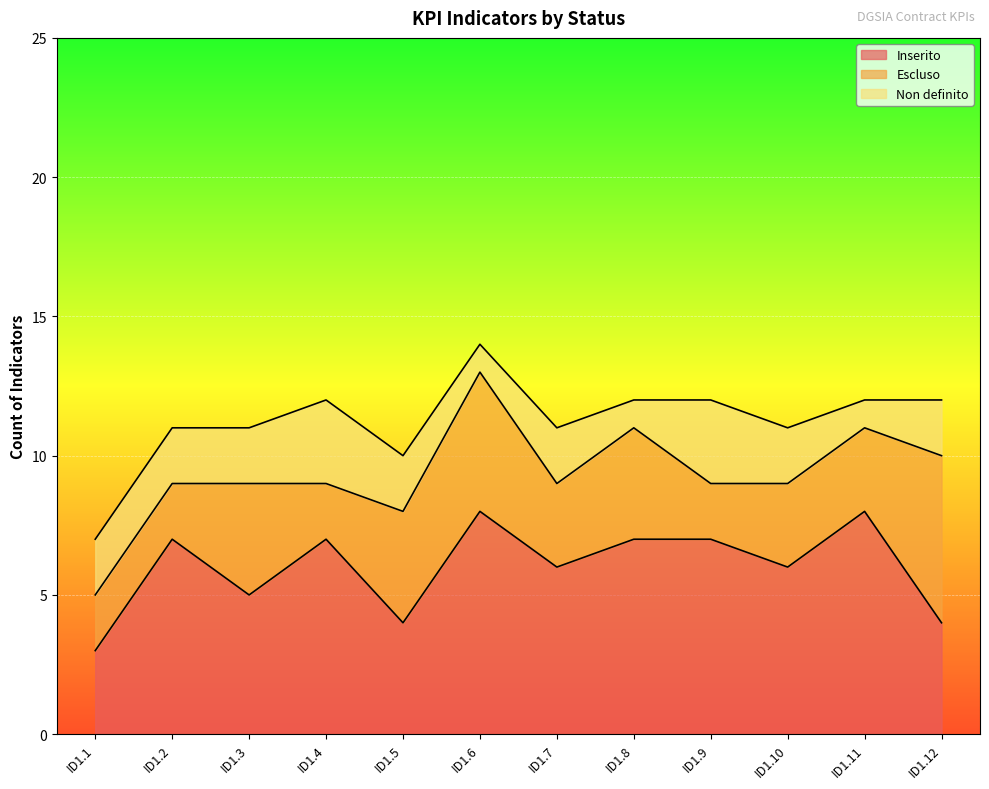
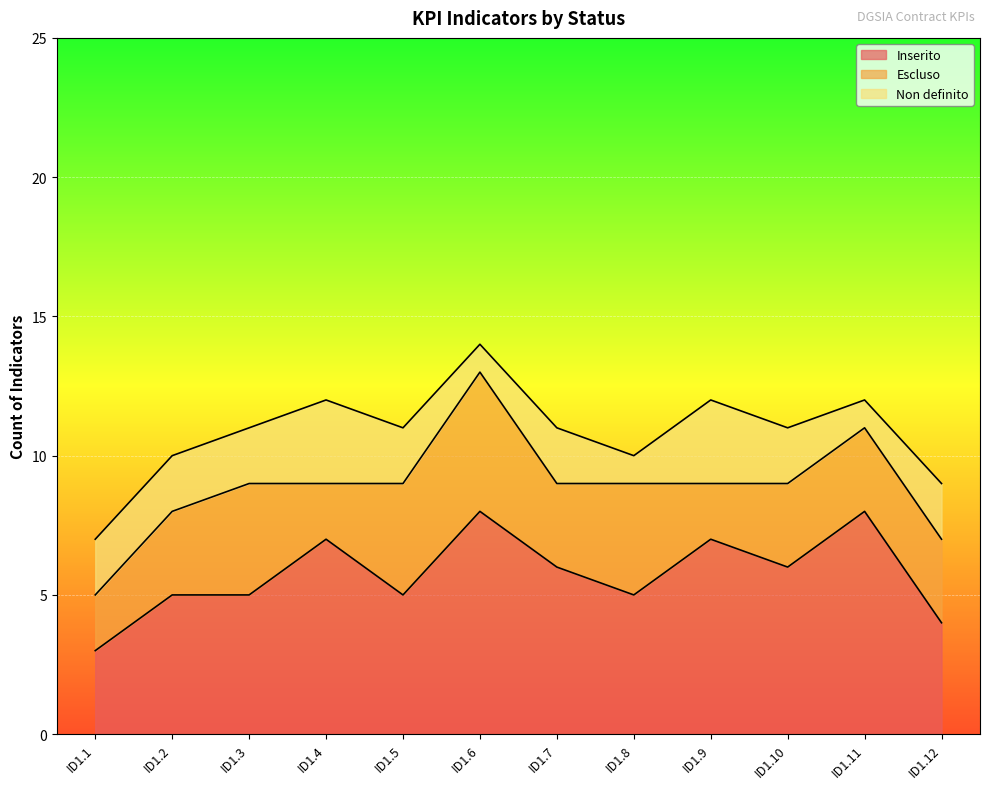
  {
    "Inserito": {
      "ID1.1": 3,
-     "ID1.2": 7,
+     "ID1.2": 5,
      "ID1.3": 5,
      "ID1.4": 7,
-     "ID1.5": 4,
+     "ID1.5": 5,
      "ID1.6": 8,
      "ID1.7": 6,
-     "ID1.8": 7,
+     "ID1.8": 5,
      "ID1.9": 7,
      "ID1.10": 6,
      "ID1.11": 8,
      "ID1.12": 4
    },
    "Escluso": {
      "ID1.1": 2,
-     "ID1.2": 2,
+     "ID1.2": 3,
      "ID1.3": 4,
      "ID1.4": 2,
      "ID1.5": 4,
      "ID1.6": 5,
      "ID1.7": 3,
      "ID1.8": 4,
      "ID1.9": 2,
      "ID1.10": 3,
      "ID1.11": 3,
-     "ID1.12": 6
+     "ID1.12": 3
    },
    "Non definito": {
      "ID1.1": 2,
      "ID1.2": 2,
      "ID1.3": 2,
      "ID1.4": 3,
      "ID1.5": 2,
      "ID1.6": 1,
      "ID1.7": 2,
      "ID1.8": 1,
      "ID1.9": 3,
      "ID1.10": 2,
      "ID1.11": 1,
      "ID1.12": 2
    }
  }
